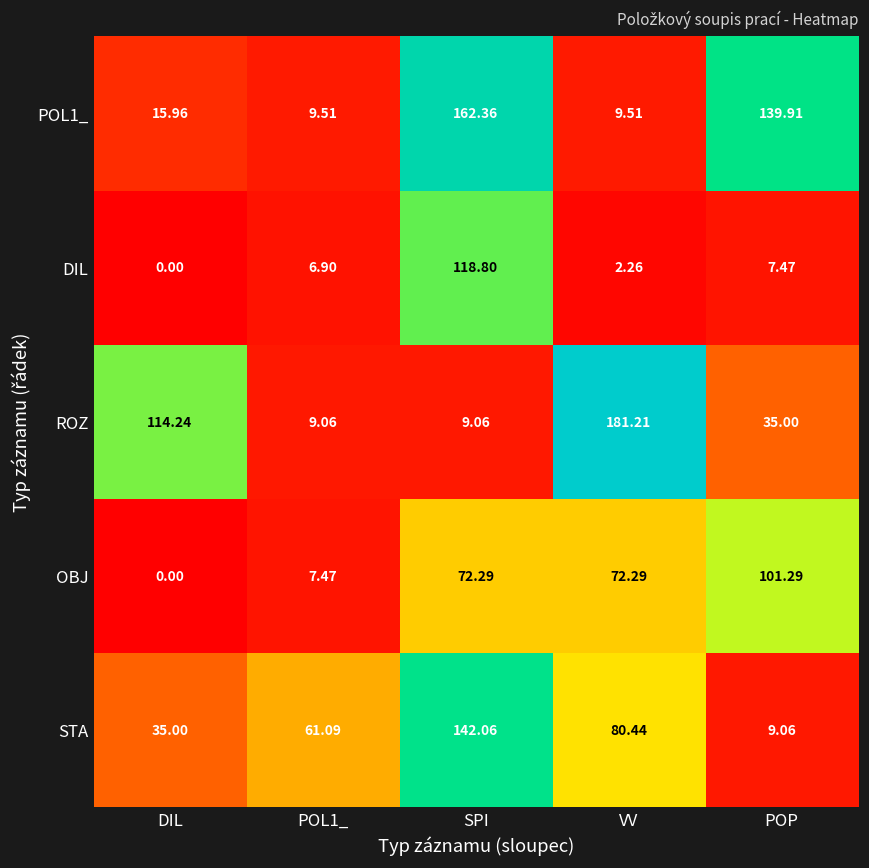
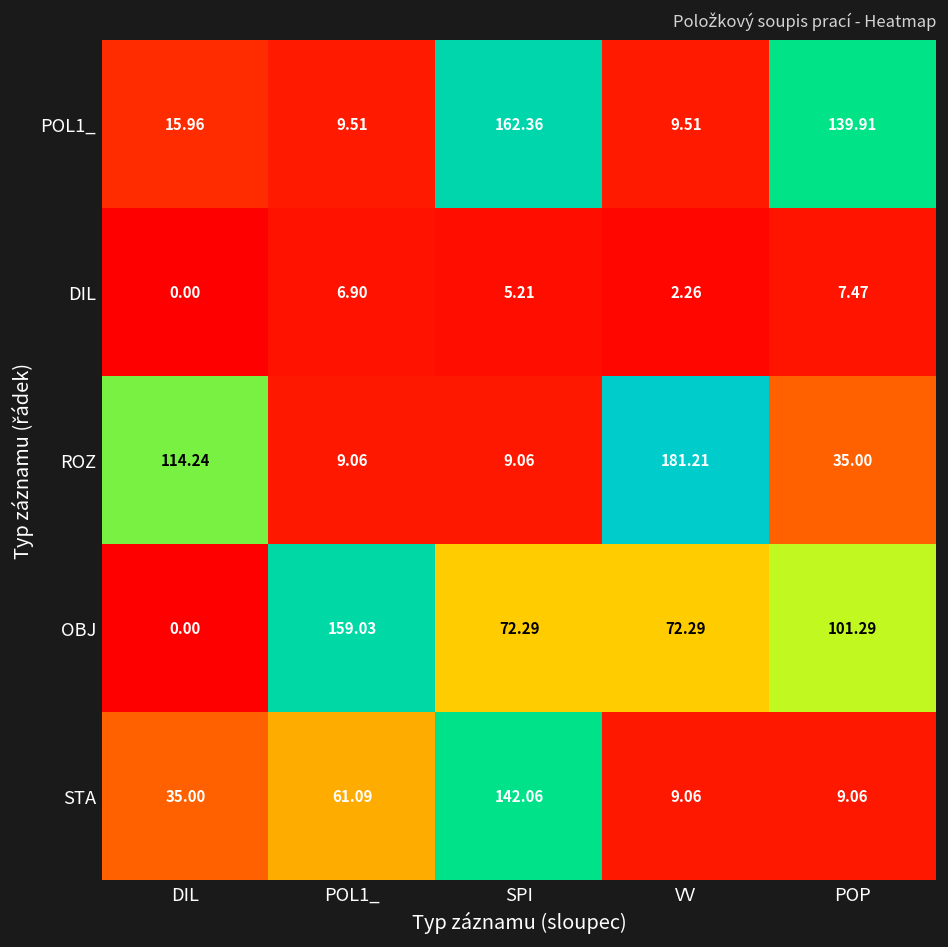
  {
    "POL1_": {
      "DIL": 15.96,
      "POL1_": 9.51,
      "SPI": 162.36,
      "VV": 9.51,
      "POP": 139.91
    },
    "DIL": {
      "DIL": 0.00,
      "POL1_": 6.90,
-     "SPI": 118.80,
+     "SPI": 5.21,
      "VV": 2.26,
      "POP": 7.47
    },
    "ROZ": {
      "DIL": 114.24,
      "POL1_": 9.06,
      "SPI": 9.06,
      "VV": 181.21,
      "POP": 35.00
    },
    "OBJ": {
      "DIL": 0.00,
-     "POL1_": 7.47,
+     "POL1_": 159.03,
      "SPI": 72.29,
      "VV": 72.29,
      "POP": 101.29
    },
    "STA": {
      "DIL": 35.00,
      "POL1_": 61.09,
      "SPI": 142.06,
-     "VV": 80.44,
+     "VV": 9.06,
      "POP": 9.06
    }
  }
